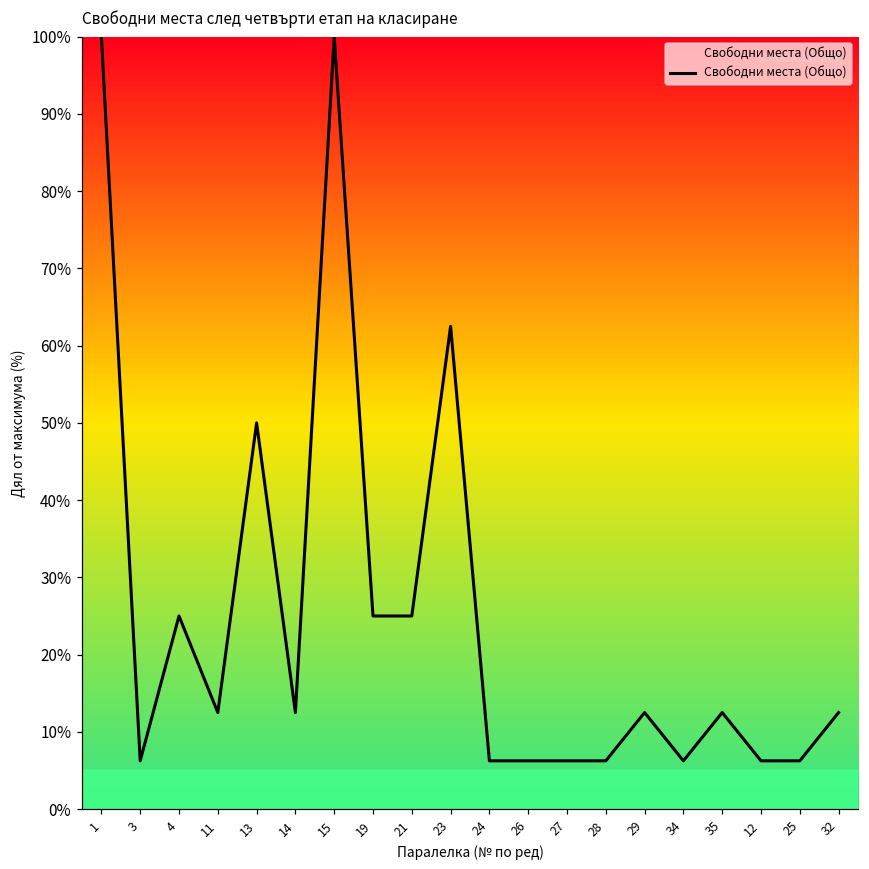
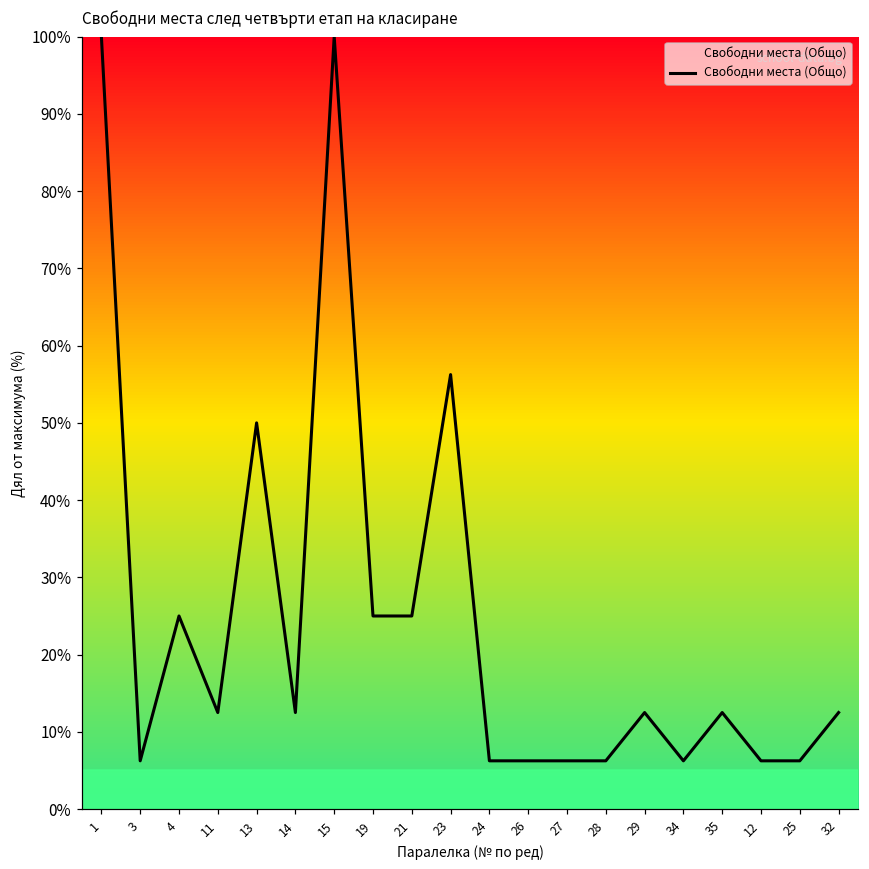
  {
    "1": "100%",
    "3": "6%",
    "4": "25%",
    "11": "13%",
    "13": "50%",
    "14": "13%",
    "15": "100%",
    "19": "25%",
    "21": "25%",
-   "23": "63%",
+   "23": "56%",
    "24": "6%",
    "26": "6%",
    "27": "6%",
    "28": "6%",
    "29": "13%",
    "34": "6%",
    "35": "13%",
    "12": "6%",
    "25": "6%",
    "32": "13%"
  }
